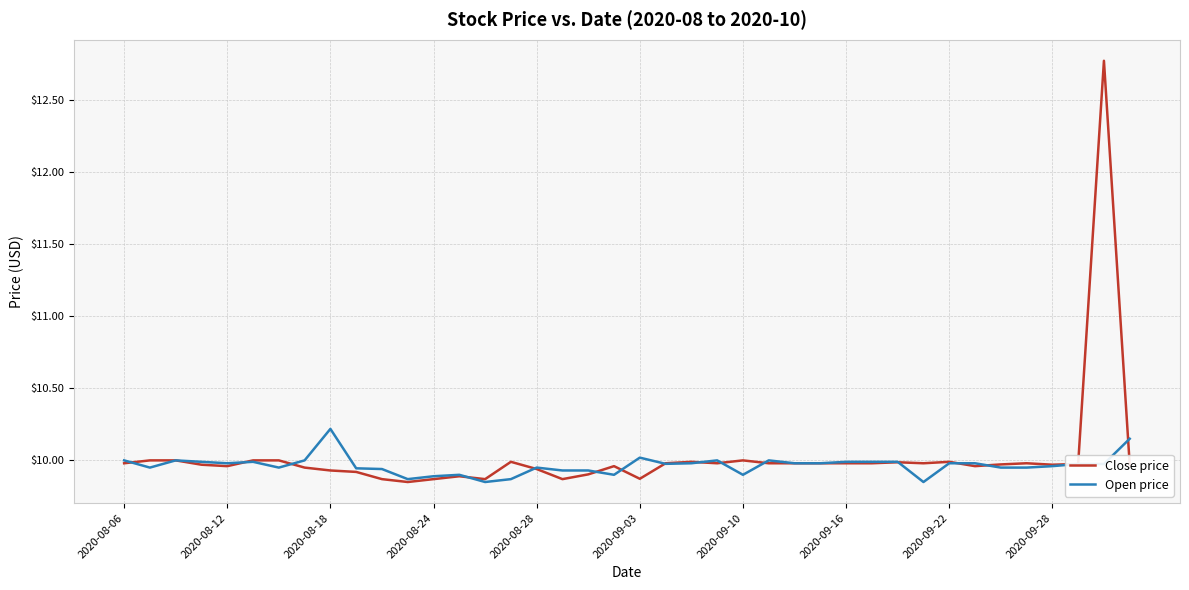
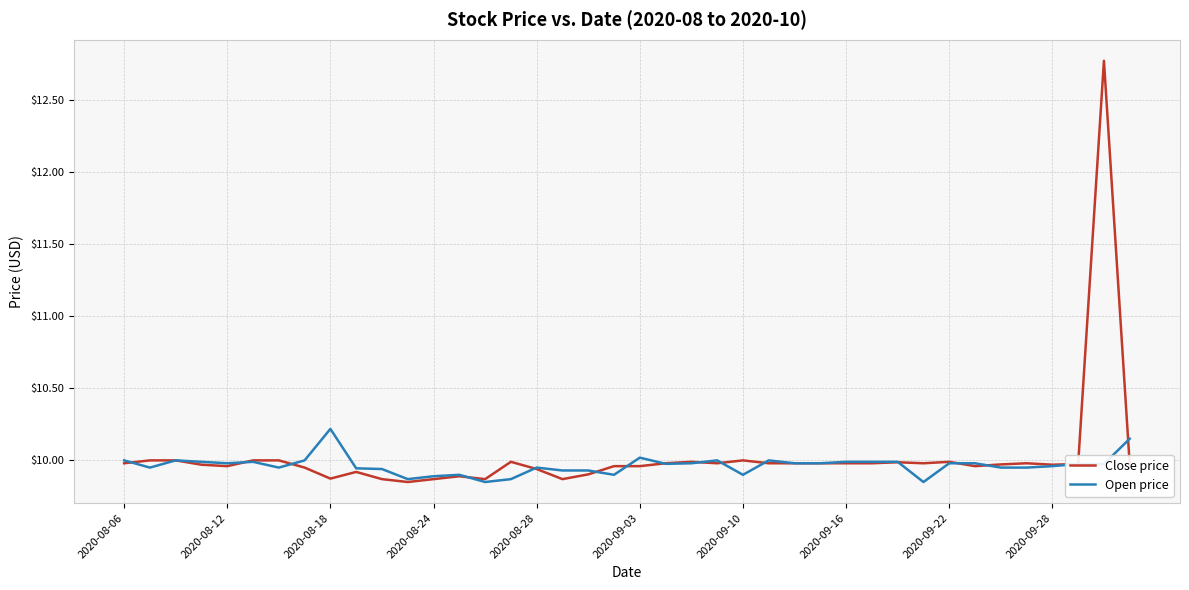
  {
    "Close price": {
      "2020-08-06": "$9.98",
      "2020-08-12": "$9.96",
-     "2020-08-18": "$9.93",
+     "2020-08-18": "$9.87",
      "2020-08-24": "$9.87",
-     "2020-09-03": "$9.87",
+     "2020-09-03": "$9.96",
      "2020-09-10": "$10.00"
    },
    "Open price": {
      "2020-08-06": "$10.00",
      "2020-08-12": "$9.98",
      "2020-08-18": "$10.22",
      "2020-08-24": "$9.89",
      "2020-09-03": "$10.02",
      "2020-09-10": "$9.90"
    }
  }
